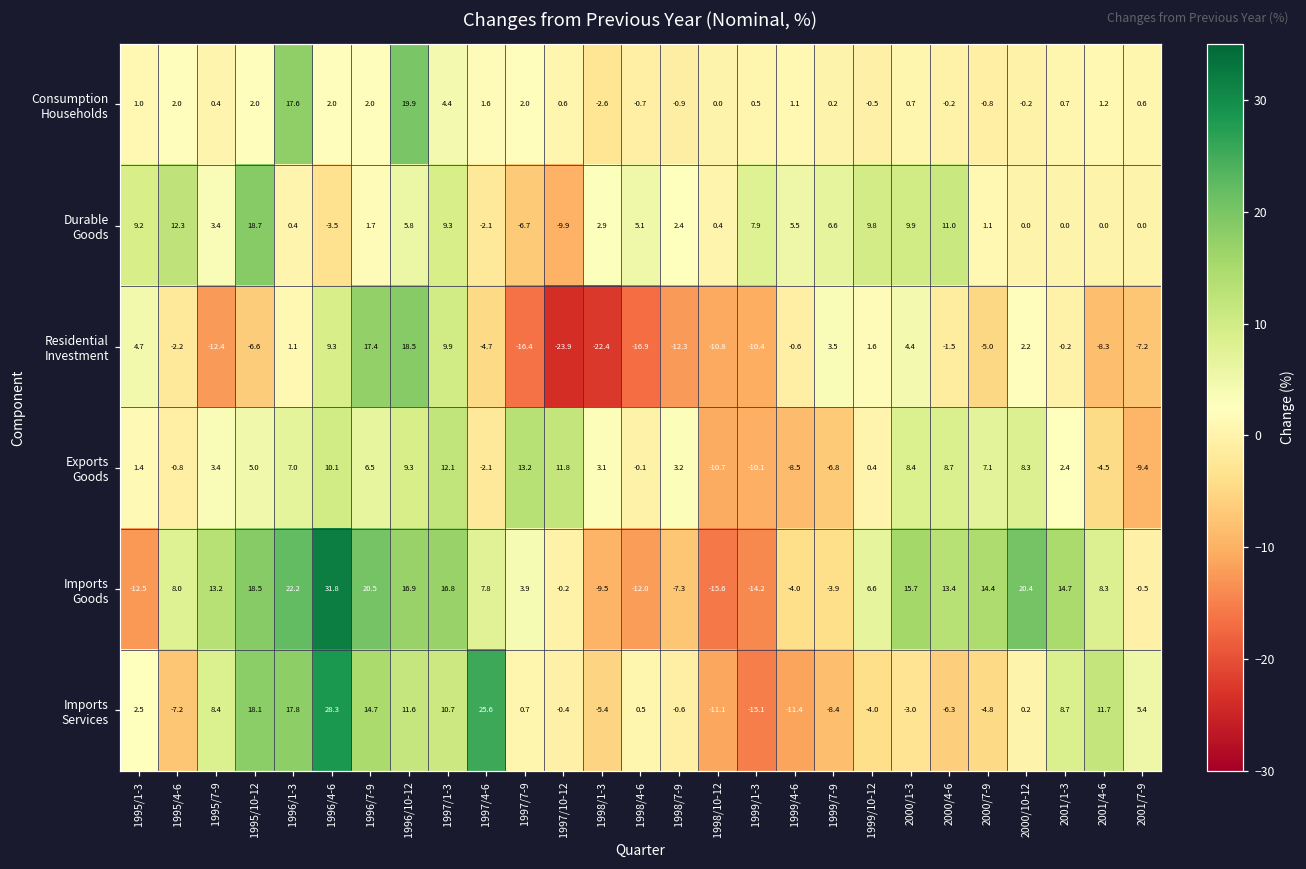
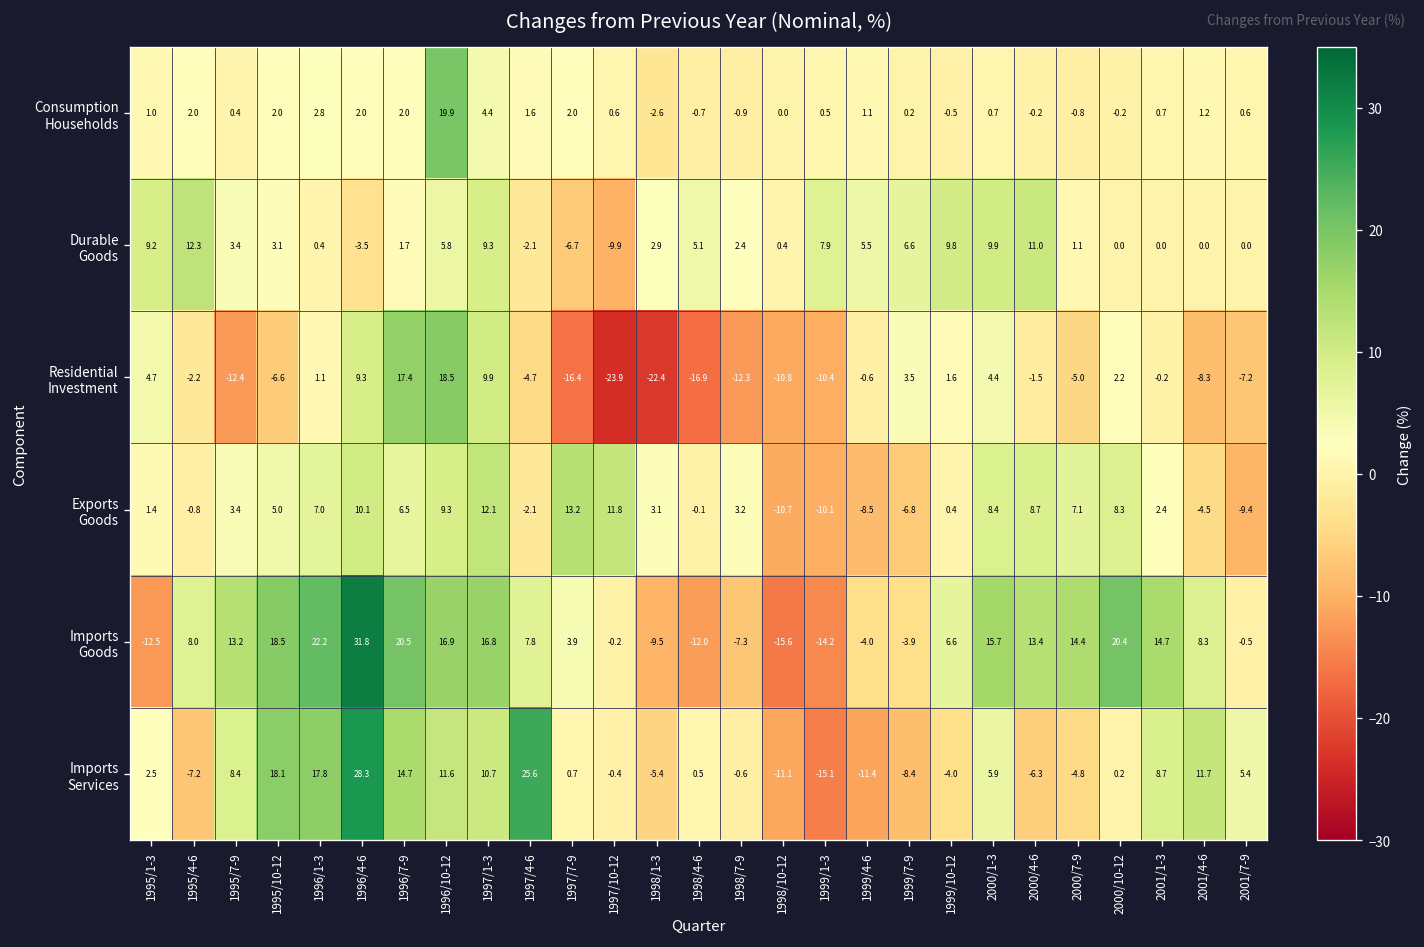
  {
    "Consumption Households": {
      "1995/1-3": 1.0,
      "1995/4-6": 2.0,
      "1995/7-9": 0.4,
      "1995/10-12": 2.0,
-     "1996/1-3": 17.6,
+     "1996/1-3": 2.8,
      "1996/4-6": 2.0,
      "1996/7-9": 2.0,
      "1996/10-12": 19.9,
      "1997/1-3": 4.4,
      "1997/4-6": 1.6,
      "1997/7-9": 2.0,
      "1997/10-12": 0.6,
      "1998/1-3": -2.6,
      "1998/4-6": -0.7,
      "1998/7-9": -0.9,
      "1998/10-12": 0.0,
      "1999/1-3": 0.5,
      "1999/4-6": 1.1,
      "1999/7-9": 0.2,
      "1999/10-12": -0.5,
      "2000/1-3": 0.7,
      "2000/4-6": -0.2,
      "2000/7-9": -0.8,
      "2000/10-12": -0.2,
      "2001/1-3": 0.7,
      "2001/4-6": 1.2,
      "2001/7-9": 0.6
    },
    "Durable Goods": {
      "1995/1-3": 9.2,
      "1995/4-6": 12.3,
      "1995/7-9": 3.4,
-     "1995/10-12": 18.7,
+     "1995/10-12": 3.1,
      "1996/1-3": 0.4,
      "1996/4-6": -3.5,
      "1996/7-9": 1.7,
      "1996/10-12": 5.8,
      "1997/1-3": 9.3,
      "1997/4-6": -2.1,
      "1997/7-9": -6.7,
      "1997/10-12": -9.9,
      "1998/1-3": 2.9,
      "1998/4-6": 5.1,
      "1998/7-9": 2.4,
      "1998/10-12": 0.4,
      "1999/1-3": 7.9,
      "1999/4-6": 5.5,
      "1999/7-9": 6.6,
      "1999/10-12": 9.8,
      "2000/1-3": 9.9,
      "2000/4-6": 11.0,
      "2000/7-9": 1.1,
      "2000/10-12": 0.0,
      "2001/1-3": 0.0,
      "2001/4-6": 0.0,
      "2001/7-9": 0.0
    },
    "Residential Investment": {
      "1995/1-3": 4.7,
      "1995/4-6": -2.2,
      "1995/7-9": -12.4,
      "1995/10-12": -6.6,
      "1996/1-3": 1.1,
      "1996/4-6": 9.3,
      "1996/7-9": 17.4,
      "1996/10-12": 18.5,
      "1997/1-3": 9.9,
      "1997/4-6": -4.7,
      "1997/7-9": -16.4,
      "1997/10-12": -23.9,
      "1998/1-3": -22.4,
      "1998/4-6": -16.9,
      "1998/7-9": -12.3,
      "1998/10-12": -10.8,
      "1999/1-3": -10.4,
      "1999/4-6": -0.6,
      "1999/7-9": 3.5,
      "1999/10-12": 1.6,
      "2000/1-3": 4.4,
      "2000/4-6": -1.5,
      "2000/7-9": -5.0,
      "2000/10-12": 2.2,
      "2001/1-3": -0.2,
      "2001/4-6": -8.3,
      "2001/7-9": -7.2
    },
    "Exports Goods": {
      "1995/1-3": 1.4,
      "1995/4-6": -0.8,
      "1995/7-9": 3.4,
      "1995/10-12": 5.0,
      "1996/1-3": 7.0,
      "1996/4-6": 10.1,
      "1996/7-9": 6.5,
      "1996/10-12": 9.3,
      "1997/1-3": 12.1,
      "1997/4-6": -2.1,
      "1997/7-9": 13.2,
      "1997/10-12": 11.8,
      "1998/1-3": 3.1,
      "1998/4-6": -0.1,
      "1998/7-9": 3.2,
      "1998/10-12": -10.7,
      "1999/1-3": -10.1,
      "1999/4-6": -8.5,
      "1999/7-9": -6.8,
      "1999/10-12": 0.4,
      "2000/1-3": 8.4,
      "2000/4-6": 8.7,
      "2000/7-9": 7.1,
      "2000/10-12": 8.3,
      "2001/1-3": 2.4,
      "2001/4-6": -4.5,
      "2001/7-9": -9.4
    },
    "Imports Goods": {
      "1995/1-3": -12.5,
      "1995/4-6": 8.0,
      "1995/7-9": 13.2,
      "1995/10-12": 18.5,
      "1996/1-3": 22.2,
      "1996/4-6": 31.8,
      "1996/7-9": 20.5,
      "1996/10-12": 16.9,
      "1997/1-3": 16.8,
      "1997/4-6": 7.8,
      "1997/7-9": 3.9,
      "1997/10-12": -0.2,
      "1998/1-3": -9.5,
      "1998/4-6": -12.0,
      "1998/7-9": -7.3,
      "1998/10-12": -15.6,
      "1999/1-3": -14.2,
      "1999/4-6": -4.0,
      "1999/7-9": -3.9,
      "1999/10-12": 6.6,
      "2000/1-3": 15.7,
      "2000/4-6": 13.4,
      "2000/7-9": 14.4,
      "2000/10-12": 20.4,
      "2001/1-3": 14.7,
      "2001/4-6": 8.3,
      "2001/7-9": -0.5
    },
    "Imports Services": {
      "1995/1-3": 2.5,
      "1995/4-6": -7.2,
      "1995/7-9": 8.4,
      "1995/10-12": 18.1,
      "1996/1-3": 17.8,
      "1996/4-6": 28.3,
      "1996/7-9": 14.7,
      "1996/10-12": 11.6,
      "1997/1-3": 10.7,
      "1997/4-6": 25.6,
      "1997/7-9": 0.7,
      "1997/10-12": -0.4,
      "1998/1-3": -5.4,
      "1998/4-6": 0.5,
      "1998/7-9": -0.6,
      "1998/10-12": -11.1,
      "1999/1-3": -15.1,
      "1999/4-6": -11.4,
      "1999/7-9": -8.4,
      "1999/10-12": -4.0,
-     "2000/1-3": -3.0,
+     "2000/1-3": 5.9,
      "2000/4-6": -6.3,
      "2000/7-9": -4.8,
      "2000/10-12": 0.2,
      "2001/1-3": 8.7,
      "2001/4-6": 11.7,
      "2001/7-9": 5.4
    }
  }
